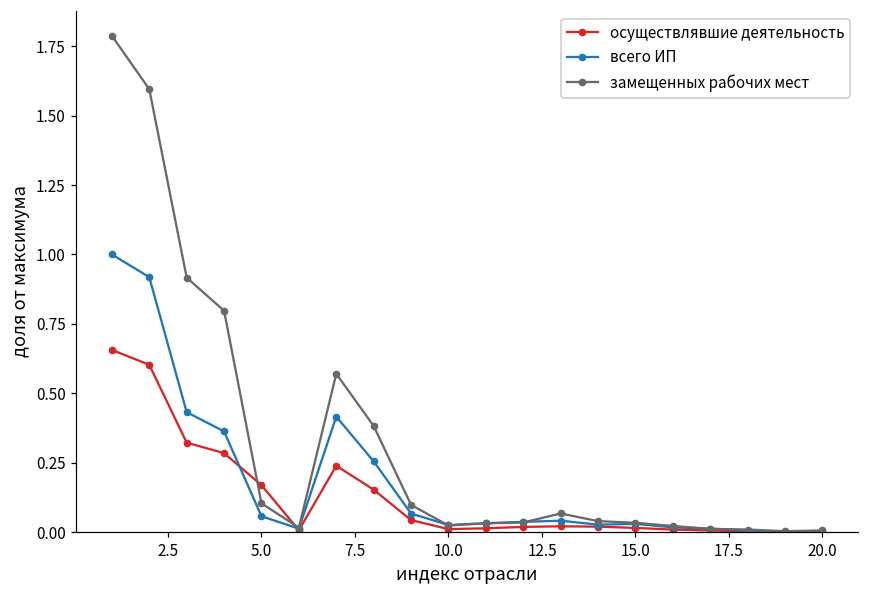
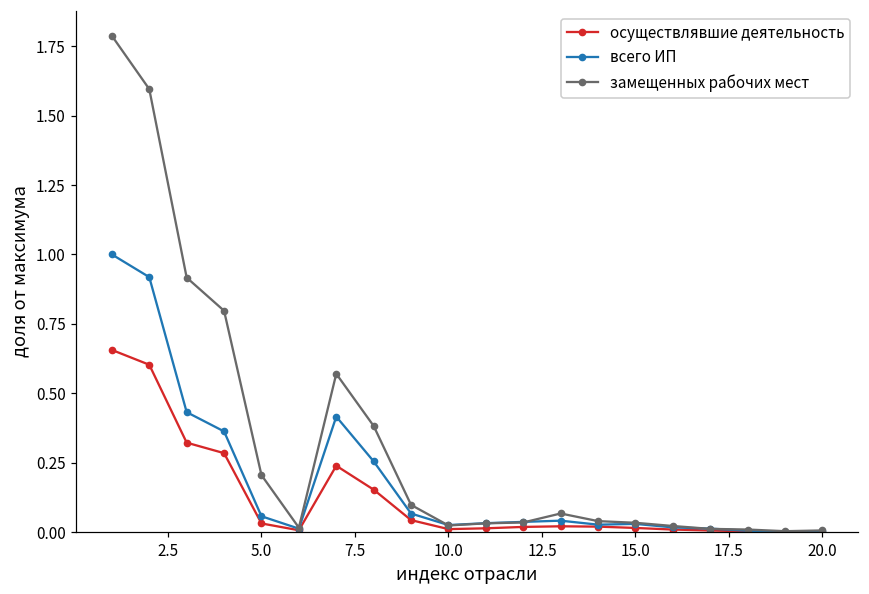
  {
    "осуществлявшие деятельность": {
-     "5.0": 0.17,
+     "5.0": 0.03,
      "10.0": 0.01,
      "15.0": 0.01
    },
    "всего ИП": {
      "5.0": 0.06
    },
    "замещенных рабочих мест": {
-     "5.0": 0.10
+     "5.0": 0.21
    }
  }
